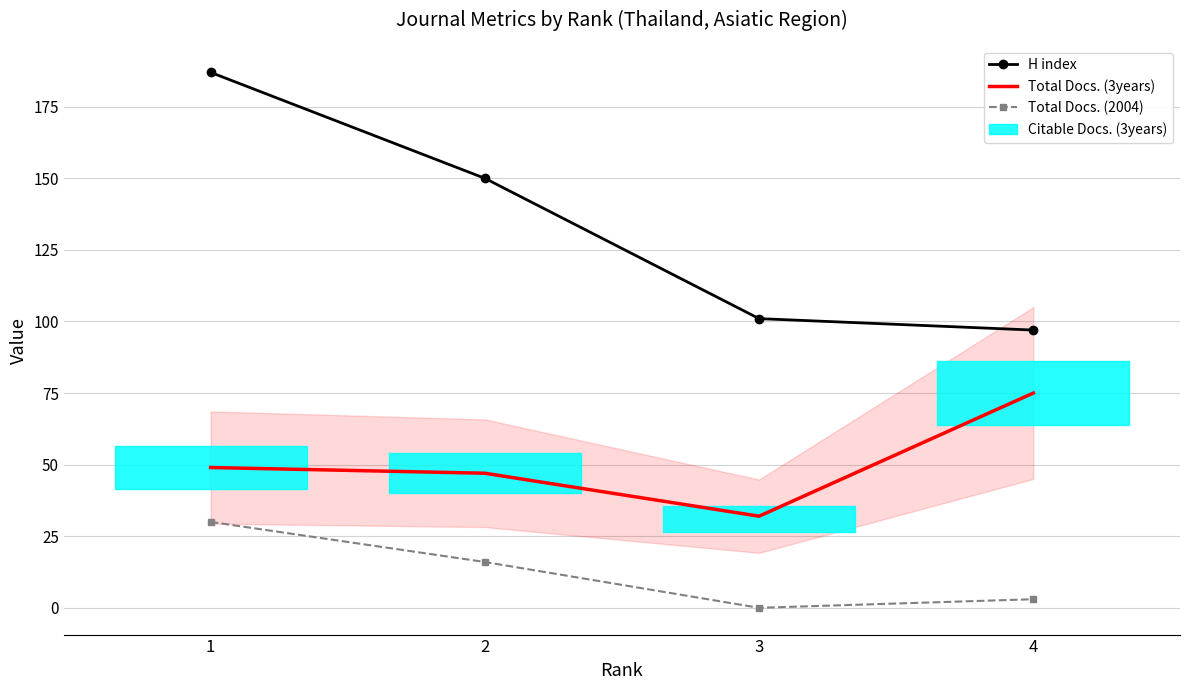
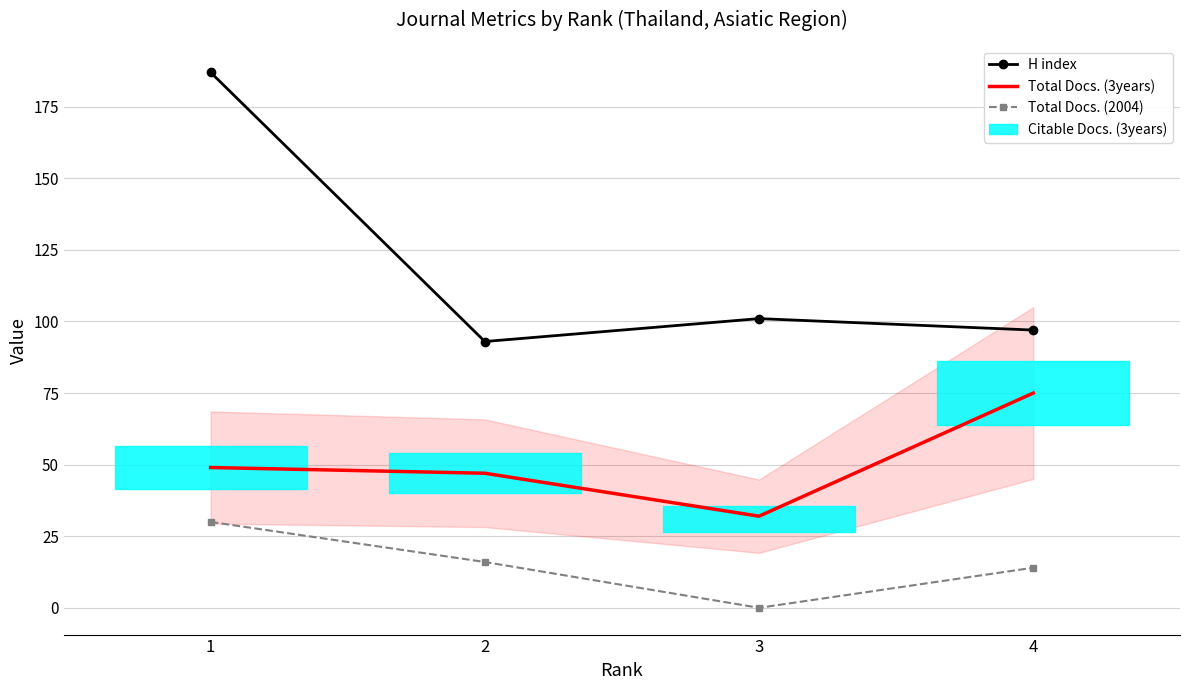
  {
    "H index": {
      "1": 187,
-     "2": 150,
+     "2": 93,
      "3": 101,
      "4": 97
    },
    "Total Docs. (2004)": {
      "1": 30,
      "2": 16,
      "3": 0,
-     "4": 3
+     "4": 14
    }
  }
